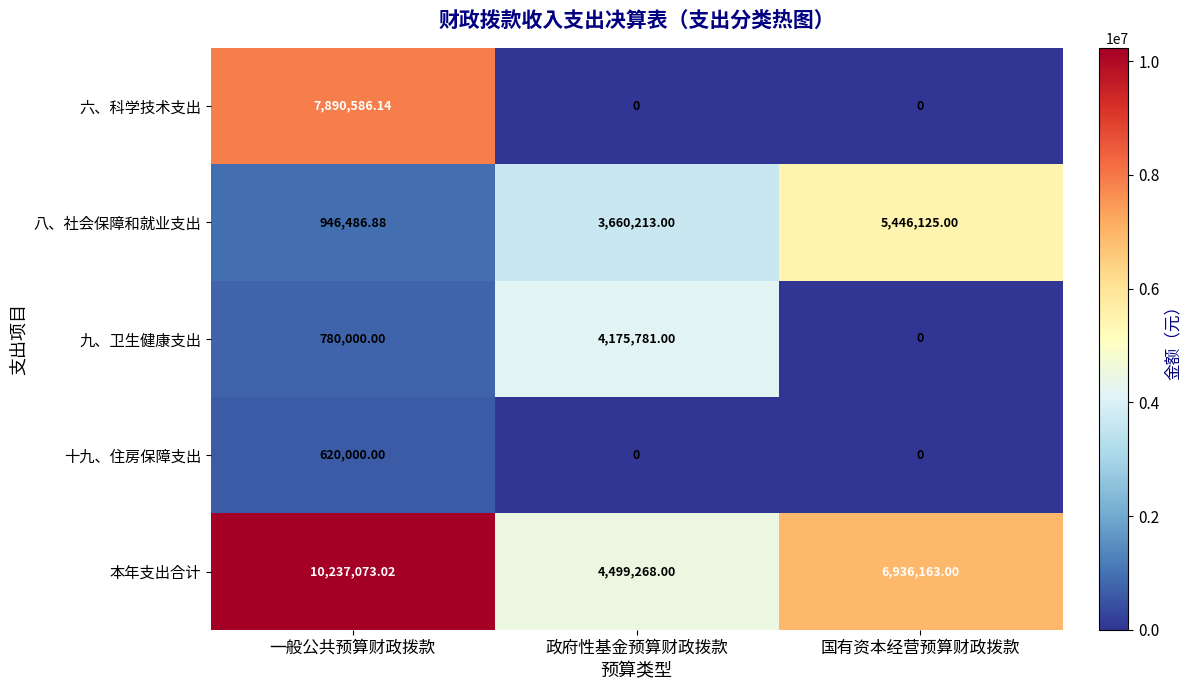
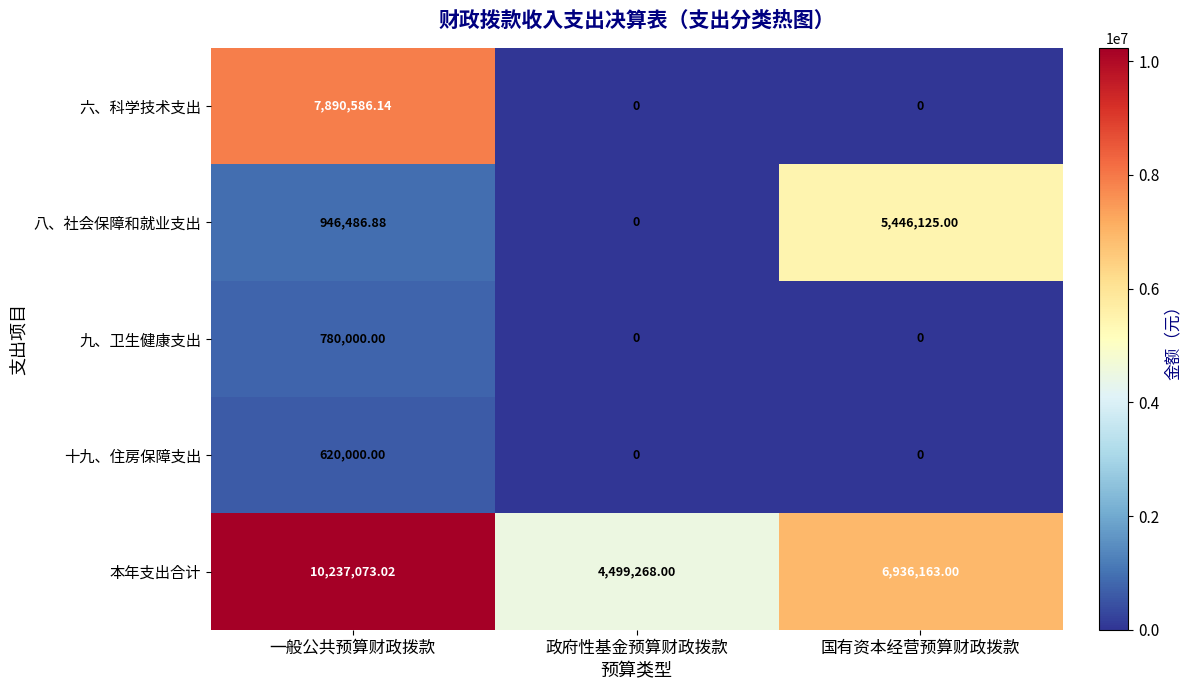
  {
    "六、科学技术支出": {
      "一般公共预算财政拨款": "7,890,586.14",
      "政府性基金预算财政拨款": "0",
      "国有资本经营预算财政拨款": "0"
    },
    "八、社会保障和就业支出": {
      "一般公共预算财政拨款": "946,486.88",
-     "政府性基金预算财政拨款": "3,660,213.00",
+     "政府性基金预算财政拨款": "0",
      "国有资本经营预算财政拨款": "5,446,125.00"
    },
    "九、卫生健康支出": {
      "一般公共预算财政拨款": "780,000.00",
-     "政府性基金预算财政拨款": "4,175,781.00",
+     "政府性基金预算财政拨款": "0",
      "国有资本经营预算财政拨款": "0"
    },
    "十九、住房保障支出": {
      "一般公共预算财政拨款": "620,000.00",
      "政府性基金预算财政拨款": "0",
      "国有资本经营预算财政拨款": "0"
    },
    "本年支出合计": {
      "一般公共预算财政拨款": "10,237,073.02",
      "政府性基金预算财政拨款": "4,499,268.00",
      "国有资本经营预算财政拨款": "6,936,163.00"
    }
  }
